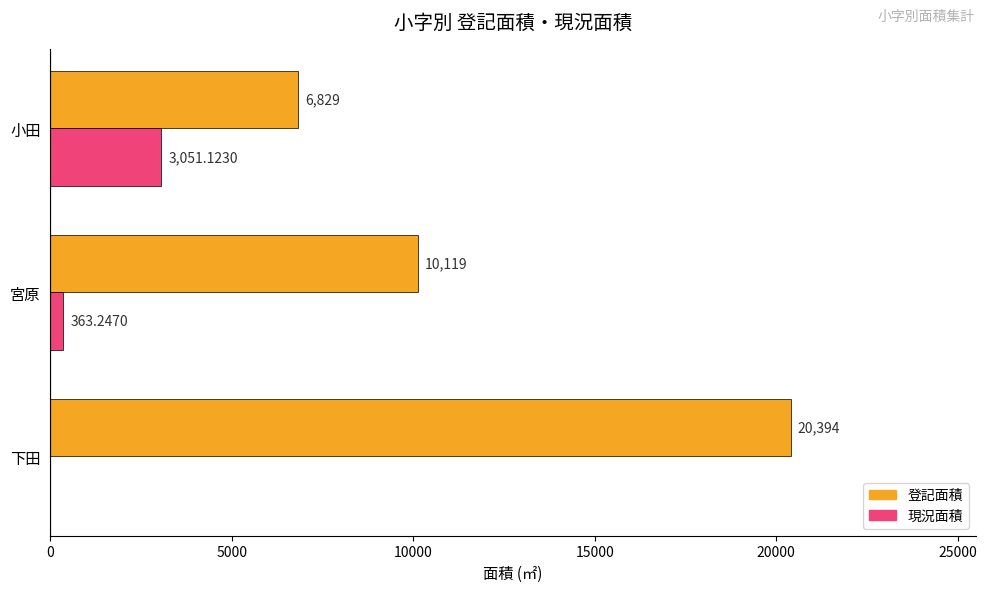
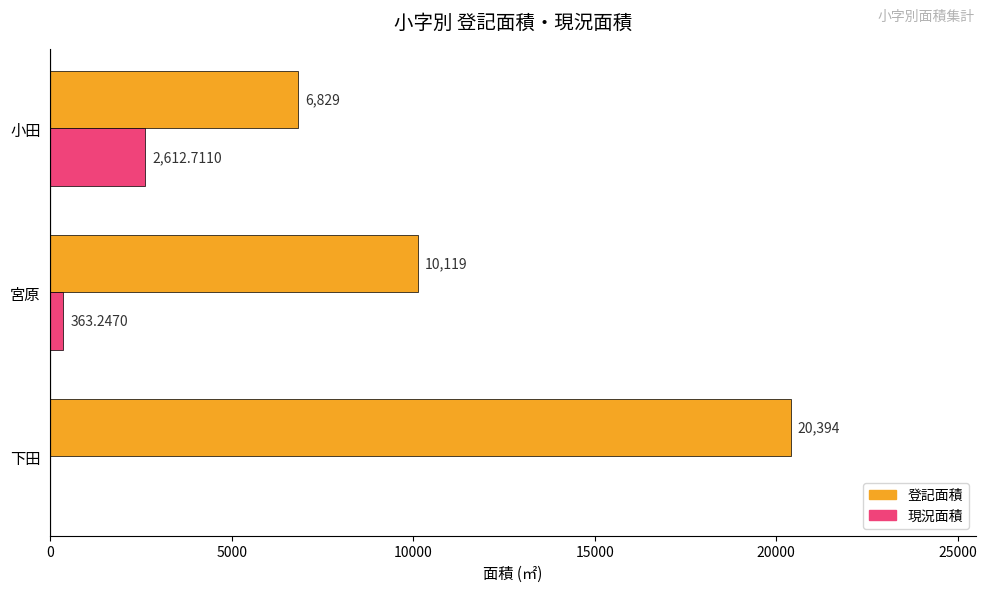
  {
    "登記面積": {
      "小田": "6,829",
      "宮原": "10,119",
      "下田": "20,394"
    },
    "現況面積": {
-     "小田": "3,051.1230",
+     "小田": "2,612.7110",
      "宮原": "363.2470"
    }
  }
